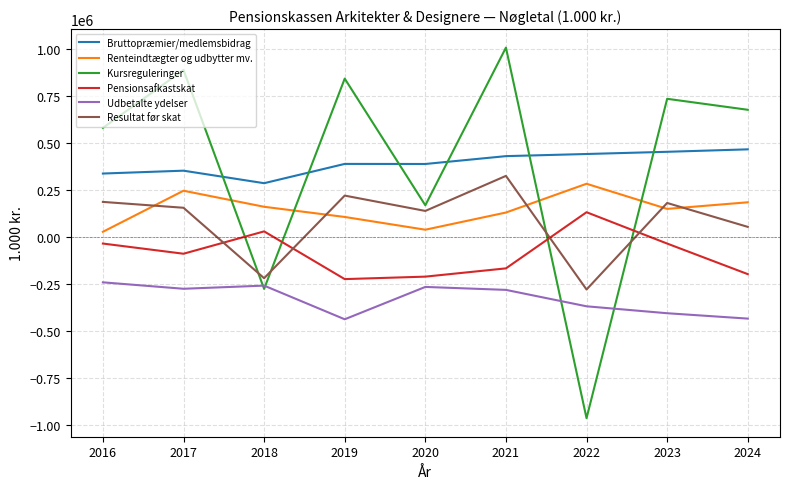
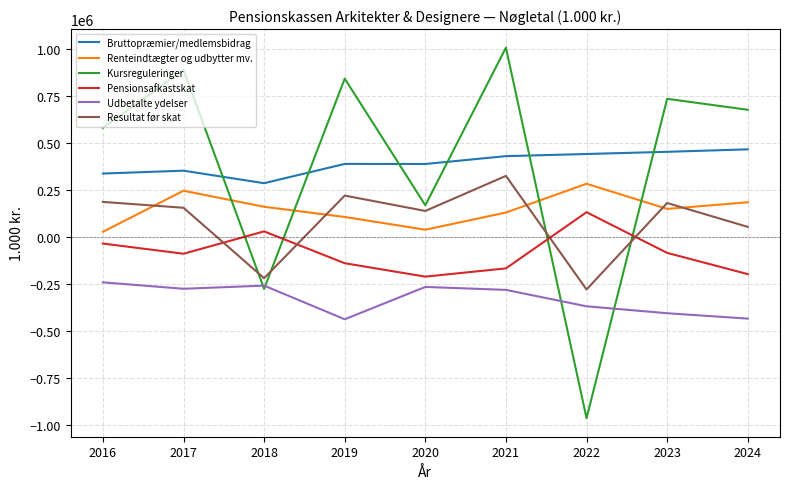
  {
    "Bruttopræmier/medlemsbidrag": {
      "2016": 340000,
      "2017": 350000,
      "2018": 290000,
      "2019": 390000,
      "2020": 390000,
      "2021": 430000,
      "2022": 440000,
      "2023": 450000,
      "2024": 460000
    },
    "Renteindtægter og udbytter mv.": {
      "2016": 30000,
      "2017": 250000,
      "2018": 160000,
      "2019": 110000,
      "2020": 40000,
      "2021": 130000,
      "2022": 280000,
      "2023": 150000,
      "2024": 180000
    },
    "Kursreguleringer": {
      "2016": 580000,
      "2018": -280000,
      "2019": 840000,
      "2020": 170000,
      "2021": 1000000,
      "2022": -960000,
      "2023": 730000,
      "2024": 670000
    },
    "Pensionsafkastskat": {
      "2016": -30000,
      "2017": -90000,
      "2018": 30000,
-     "2019": -220000,
+     "2019": -140000,
      "2020": -210000,
      "2021": -170000,
      "2022": 130000,
-     "2023": -30000,
+     "2023": -80000,
      "2024": -200000
    },
    "Udbetalte ydelser": {
      "2016": -240000,
      "2017": -270000,
      "2018": -260000,
      "2019": -440000,
      "2020": -260000,
      "2021": -280000,
      "2022": -370000,
      "2023": -400000,
      "2024": -430000
    },
    "Resultat før skat": {
      "2016": 190000,
      "2017": 160000,
      "2018": -220000,
      "2019": 220000,
      "2020": 140000,
      "2021": 320000,
      "2022": -280000,
      "2023": 180000,
      "2024": 50000
    }
  }
